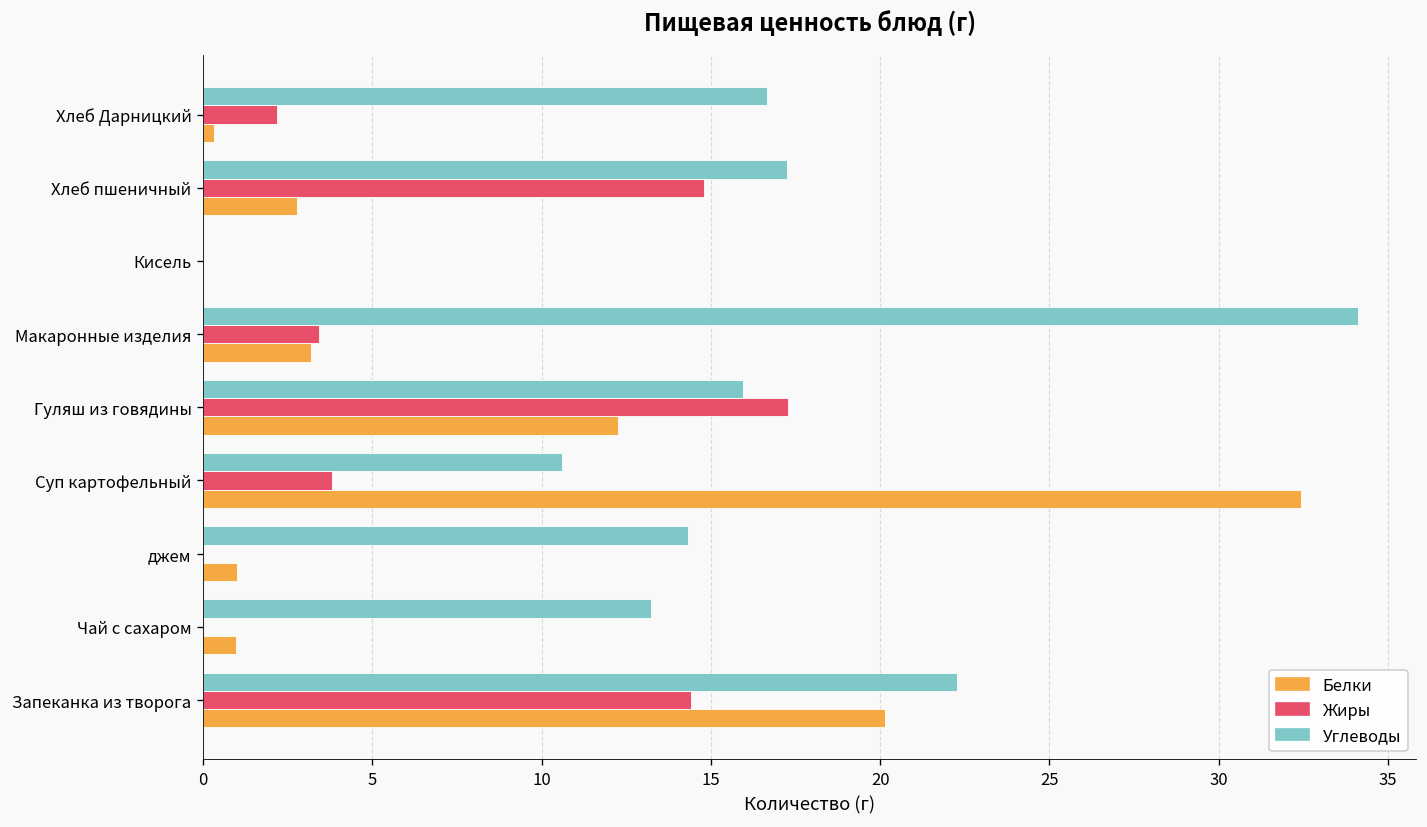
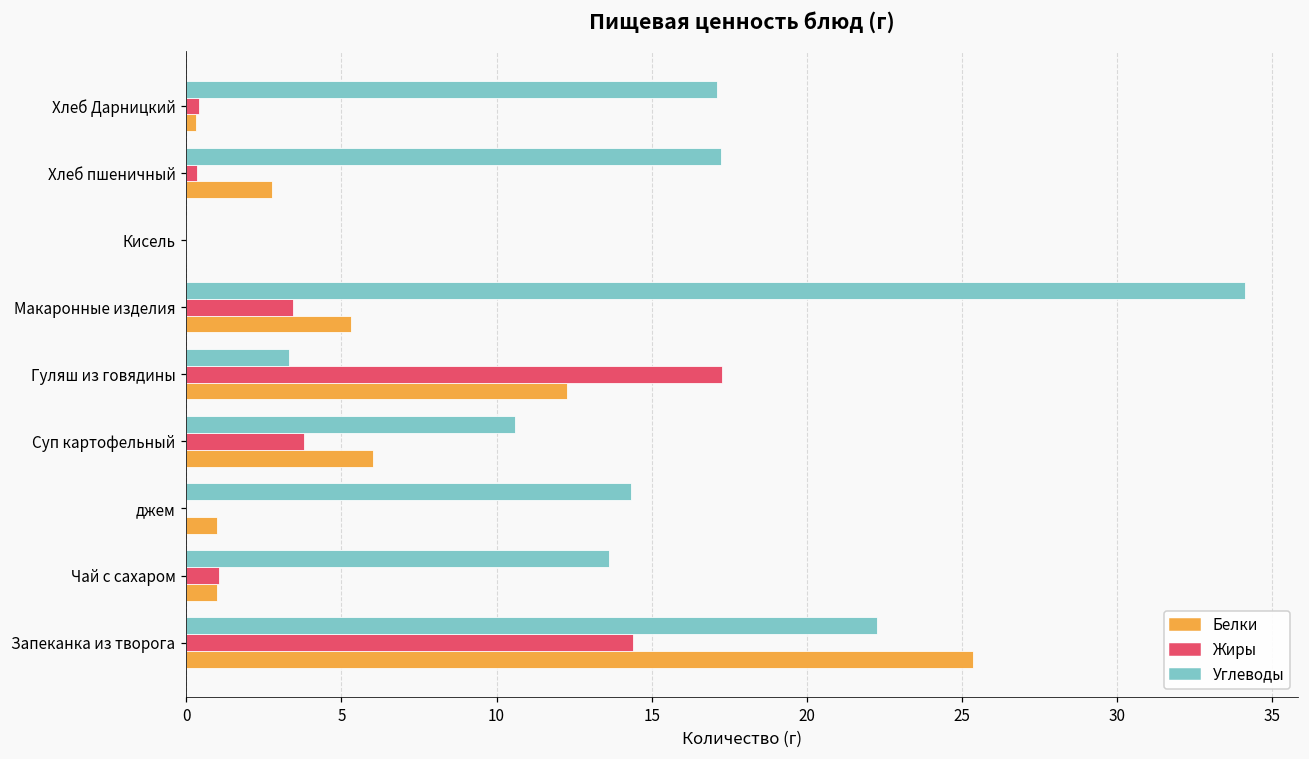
  {
    "Белки": {
      "Хлеб Дарницкий": 0.3,
      "Хлеб пшеничный": 2.8,
      "Кисель": 0.0,
-     "Макаронные изделия": 3.2,
+     "Макаронные изделия": 5.3,
      "Гуляш из говядины": 12.3,
-     "Суп картофельный": 32.4,
+     "Суп картофельный": 6.0,
      "джем": 1.0,
      "Чай с сахаром": 1.0,
-     "Запеканка из творога": 20.1
+     "Запеканка из творога": 25.4
    },
    "Жиры": {
-     "Хлеб Дарницкий": 2.2,
-     "Хлеб пшеничный": 14.8,
+     "Хлеб Дарницкий": 0.4,
+     "Хлеб пшеничный": 0.4,
      "Кисель": 0.0,
      "Макаронные изделия": 3.4,
      "Гуляш из говядины": 17.3,
      "Суп картофельный": 3.8,
      "джем": 0.0,
-     "Чай с сахаром": 0.0,
+     "Чай с сахаром": 1.0,
      "Запеканка из творога": 14.4
    },
    "Углеводы": {
-     "Хлеб Дарницкий": 16.7,
+     "Хлеб Дарницкий": 17.1,
      "Хлеб пшеничный": 17.2,
      "Кисель": 0.0,
      "Макаронные изделия": 34.1,
-     "Гуляш из говядины": 15.9,
+     "Гуляш из говядины": 3.3,
      "Суп картофельный": 10.6,
      "джем": 14.3,
-     "Чай с сахаром": 13.2,
+     "Чай с сахаром": 13.6,
      "Запеканка из творога": 22.3
    }
  }
